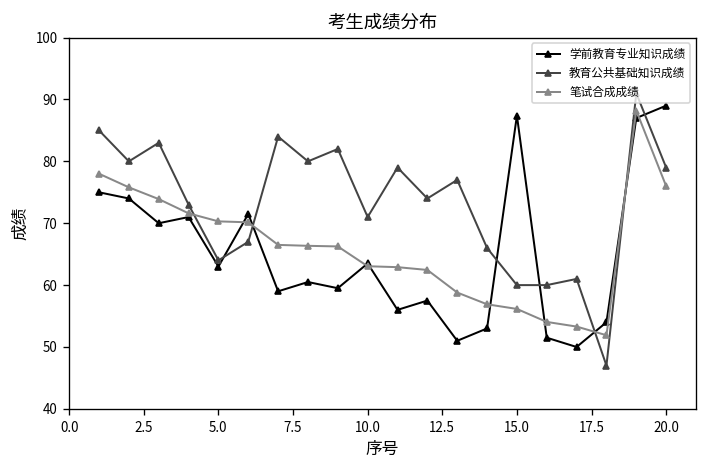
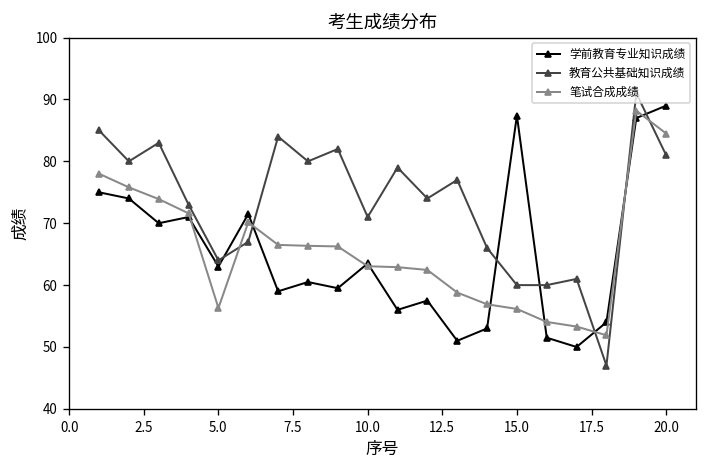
  {
    "学前教育专业知识成绩": {
      "5.0": 63,
      "15.0": 87,
      "20.0": 89
    },
    "教育公共基础知识成绩": {
      "5.0": 64,
      "10.0": 71,
      "15.0": 60,
-     "20.0": 79
+     "20.0": 81
    },
    "笔试合成成绩": {
-     "5.0": 70,
+     "5.0": 56,
      "15.0": 56,
-     "20.0": 76
+     "20.0": 85
    }
  }
